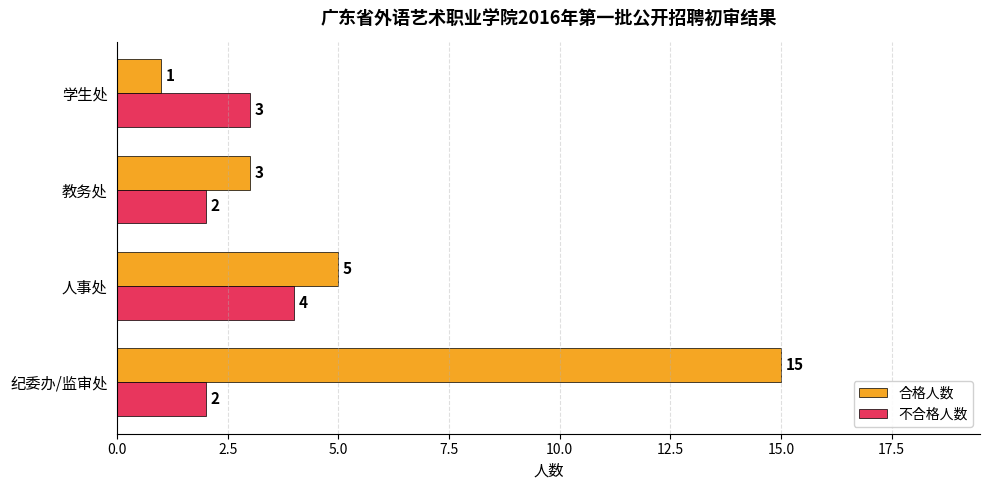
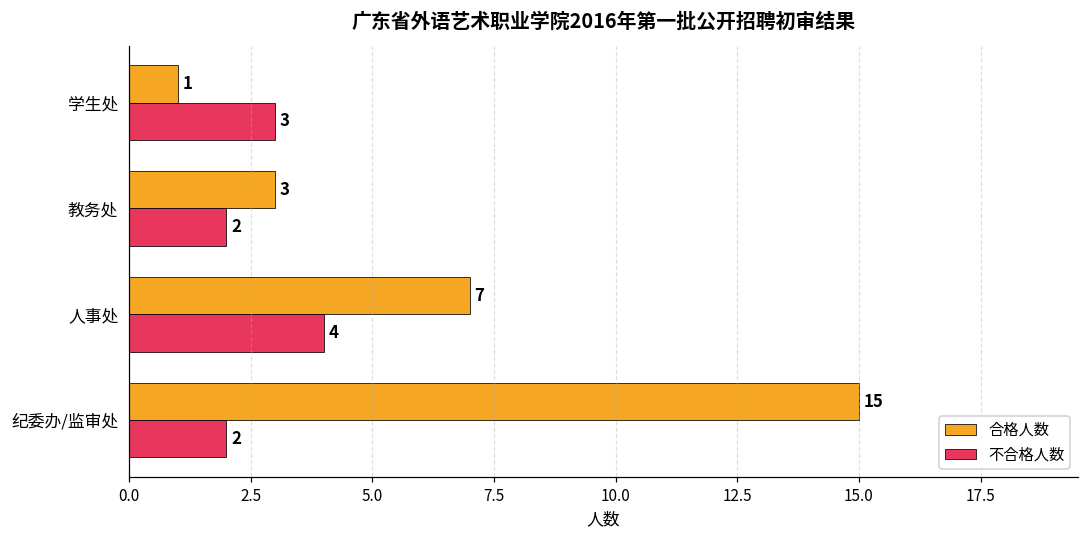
  {
    "合格人数": {
      "学生处": 1,
      "教务处": 3,
-     "人事处": 5,
+     "人事处": 7,
      "纪委办/监审处": 15
    },
    "不合格人数": {
      "学生处": 3,
      "教务处": 2,
      "人事处": 4,
      "纪委办/监审处": 2
    }
  }
